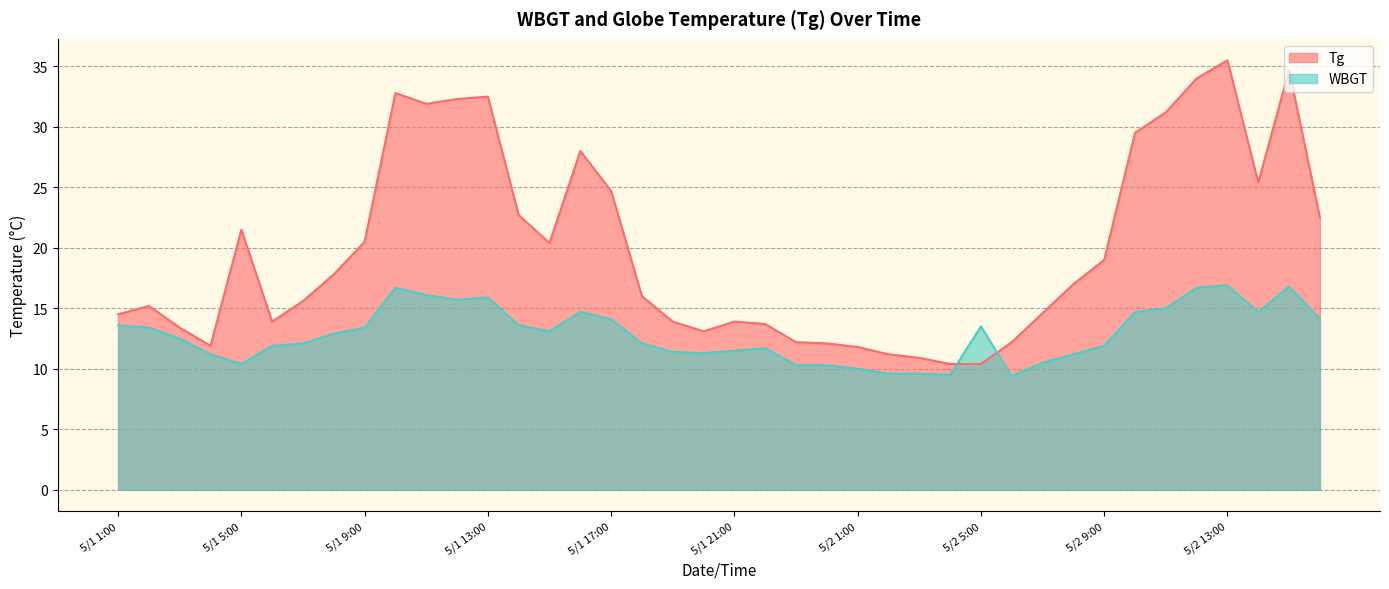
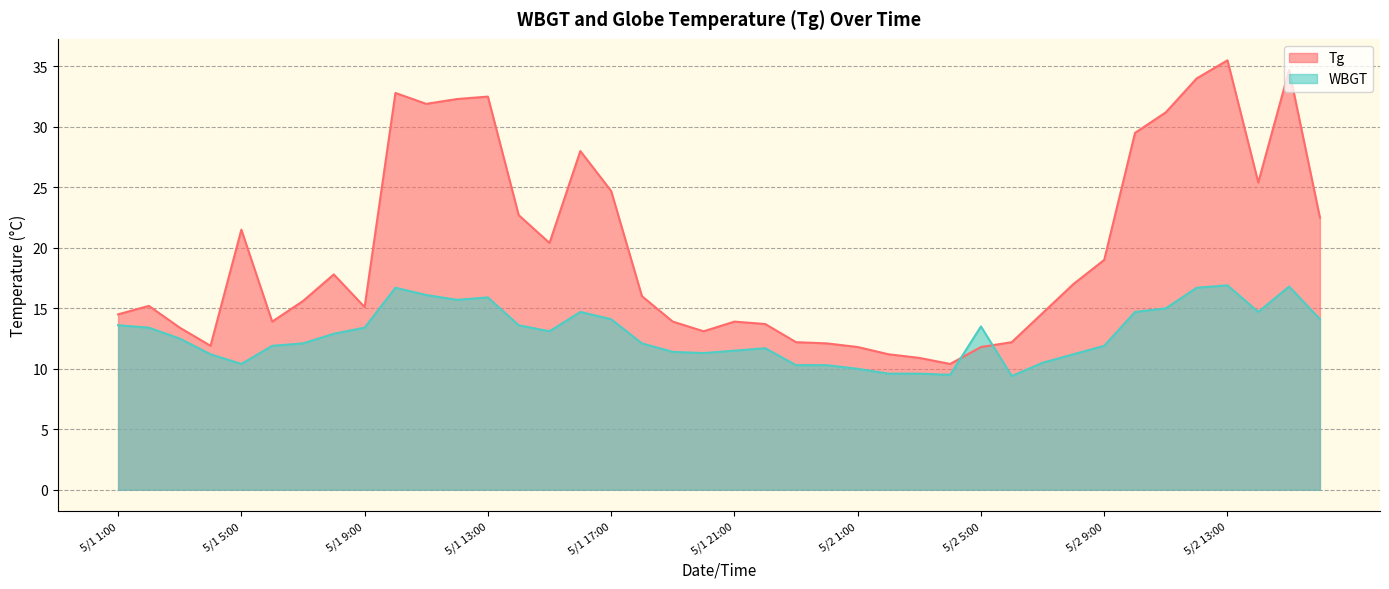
  {
    "Tg": {
      "5/1 1:00": 14.5,
      "5/1 5:00": 21.5,
-     "5/1 9:00": 20.5,
+     "5/1 9:00": 15.1,
      "5/1 13:00": 32.5,
      "5/1 17:00": 24.7,
      "5/1 21:00": 13.9,
      "5/2 1:00": 11.8,
-     "5/2 5:00": 10.4,
+     "5/2 5:00": 11.8,
      "5/2 9:00": 19.0,
      "5/2 13:00": 35.5
    },
    "WBGT": {
      "5/1 1:00": 13.6,
      "5/1 5:00": 10.4,
      "5/1 9:00": 13.4,
      "5/1 13:00": 15.9,
      "5/1 17:00": 14.1,
      "5/1 21:00": 11.5,
      "5/2 1:00": 10.0,
      "5/2 5:00": 13.5,
      "5/2 9:00": 11.9,
      "5/2 13:00": 16.9
    }
  }
